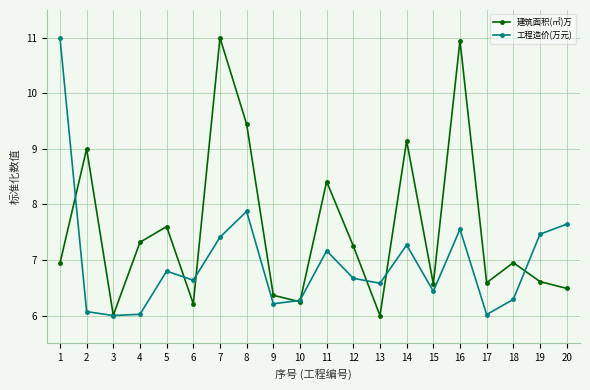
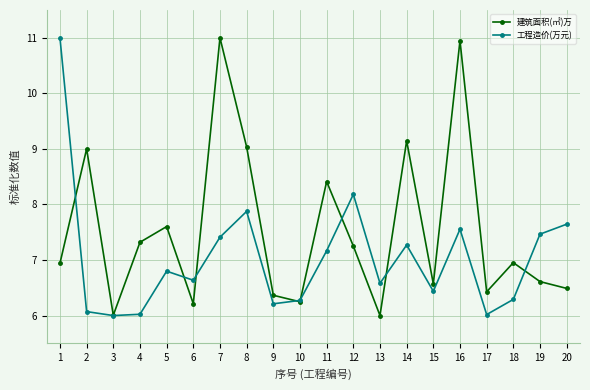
  {
    "建筑面积(㎡)万": {
      "1": 6.9,
      "2": 9.0,
      "4": 7.3,
      "5": 7.6,
      "6": 6.2,
      "7": 11.0,
-     "8": 9.4,
+     "8": 9.0,
      "9": 6.4,
      "11": 8.4,
      "12": 7.3,
      "13": 6.0,
      "14": 9.1,
      "15": 6.6,
      "16": 10.9,
-     "17": 6.6,
+     "17": 6.4,
      "18": 7.0,
      "19": 6.6,
      "20": 6.5
    },
    "工程造价(万元)": {
      "1": 11.0,
      "2": 6.1,
      "4": 6.0,
      "5": 6.8,
      "6": 6.6,
      "7": 7.4,
      "8": 7.9,
      "9": 6.2,
      "11": 7.2,
-     "12": 6.7,
+     "12": 8.2,
      "13": 6.6,
      "14": 7.3,
      "15": 6.4,
      "16": 7.6,
      "17": 6.0,
      "18": 6.3,
      "19": 7.5,
      "20": 7.6
    }
  }
